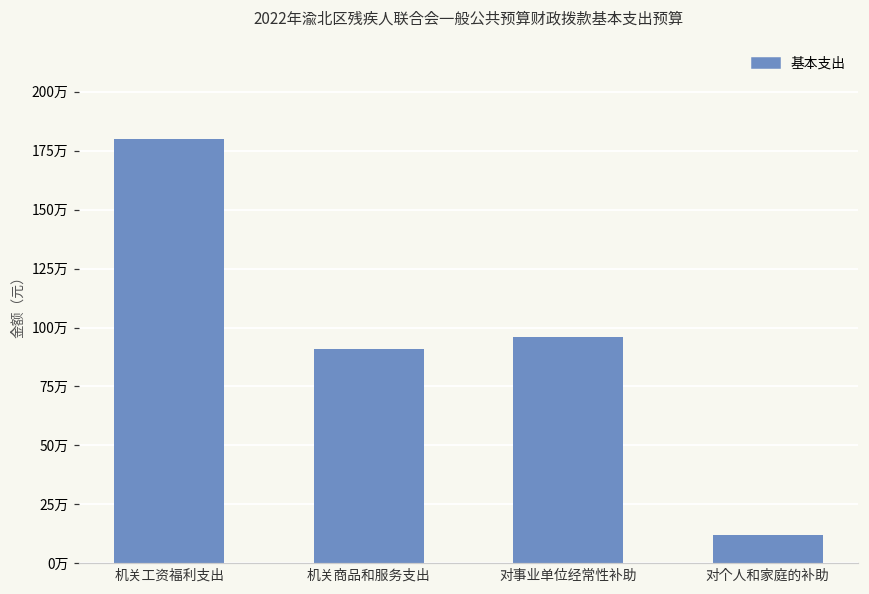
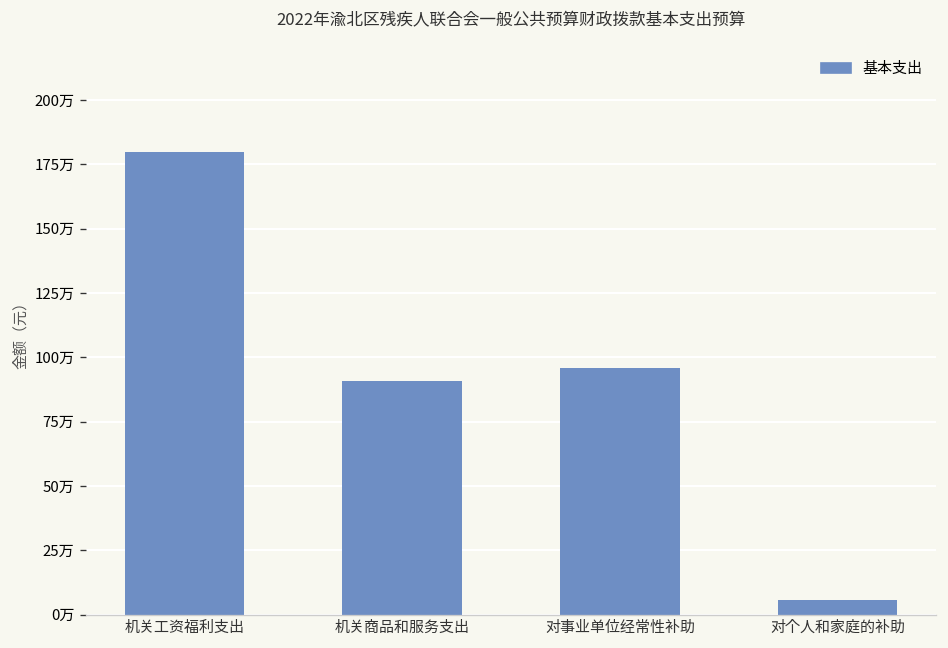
  {
    "机关工资福利支出": "180万",
    "机关商品和服务支出": "91万",
    "对事业单位经常性补助": "96万",
-   "对个人和家庭的补助": "12万"
+   "对个人和家庭的补助": "6万"
  }
